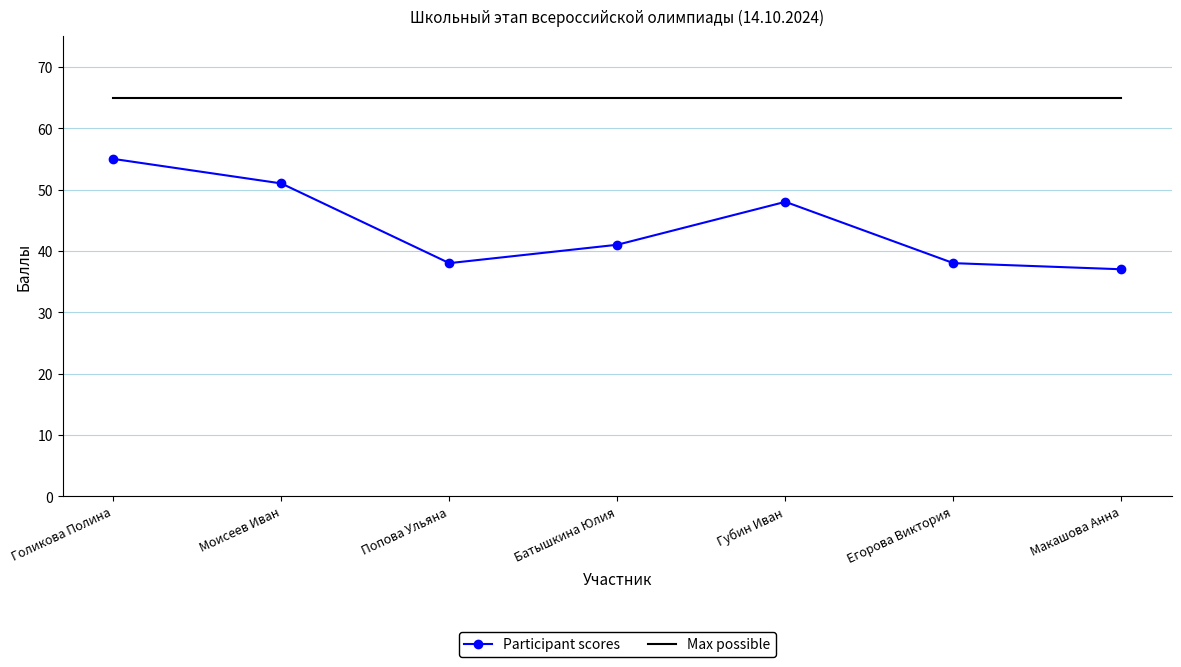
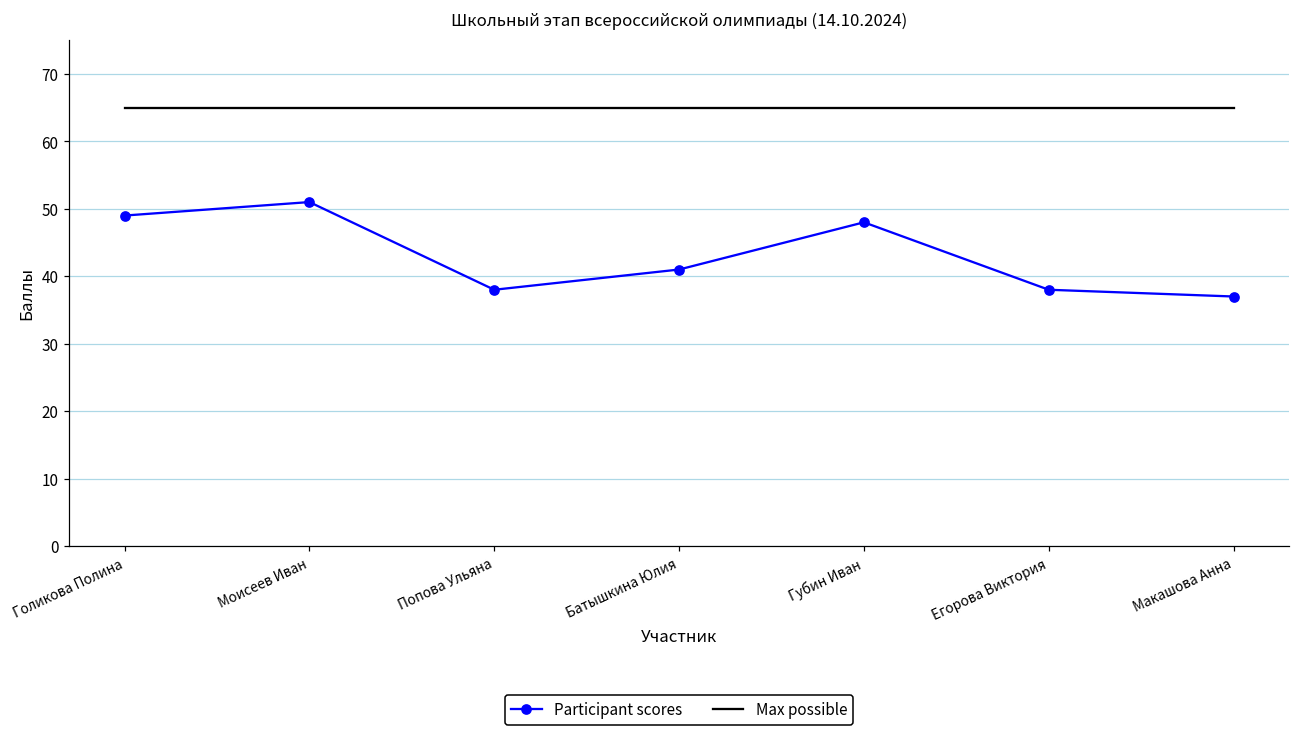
  {
    "Participant scores": {
-     "Голикова Полина": 55,
+     "Голикова Полина": 49,
      "Моисеев Иван": 51,
      "Попова Ульяна": 38,
      "Батышкина Юлия": 41,
      "Губин Иван": 48,
      "Егорова Виктория": 38,
      "Макашова Анна": 37
    },
    "Max possible": {
      "Голикова Полина": 65,
      "Моисеев Иван": 65,
      "Попова Ульяна": 65,
      "Батышкина Юлия": 65,
      "Губин Иван": 65,
      "Егорова Виктория": 65,
      "Макашова Анна": 65
    }
  }
